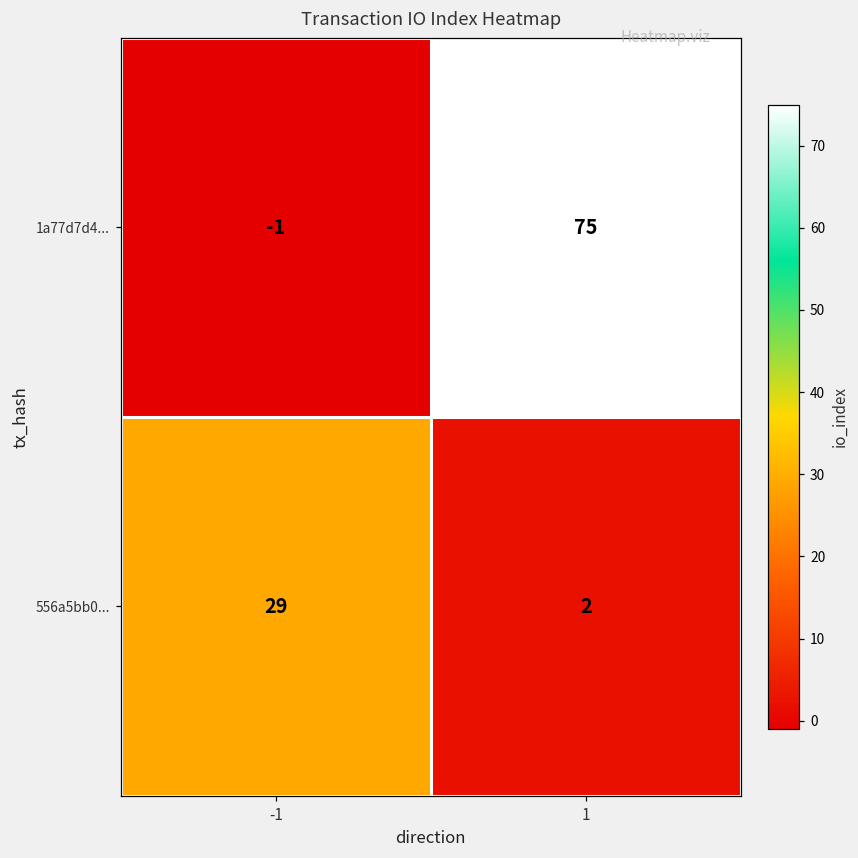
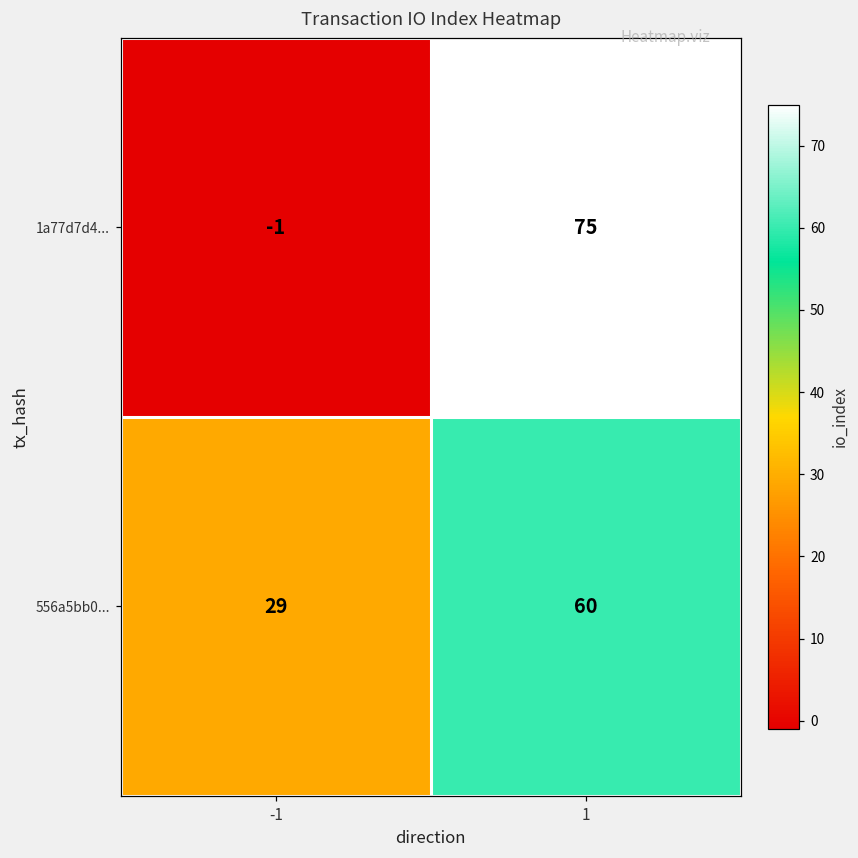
  {
    "1a77d7d4...": {
      "-1": -1,
      "1": 75
    },
    "556a5bb0...": {
      "-1": 29,
-     "1": 2
+     "1": 60
    }
  }
